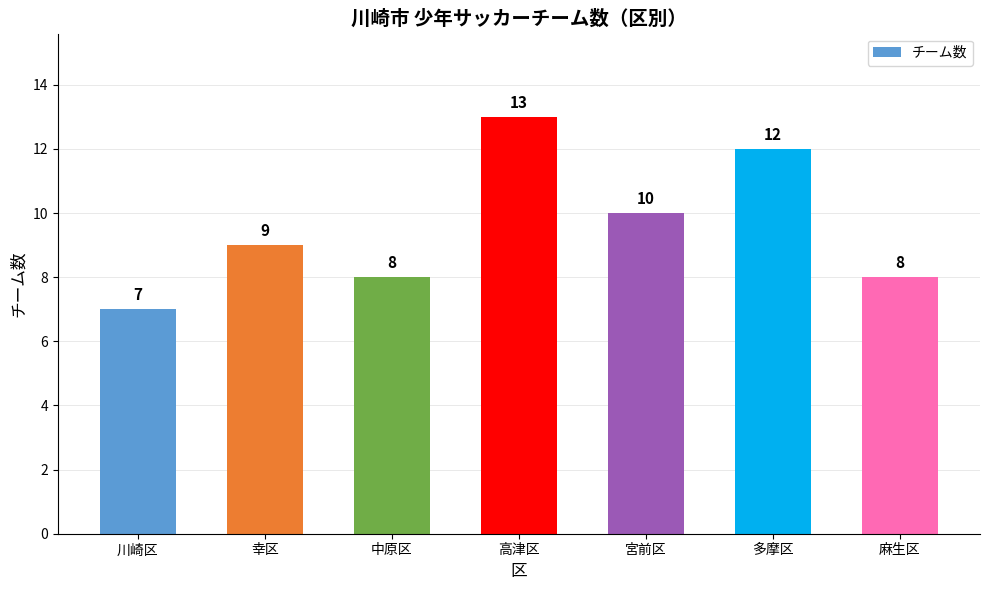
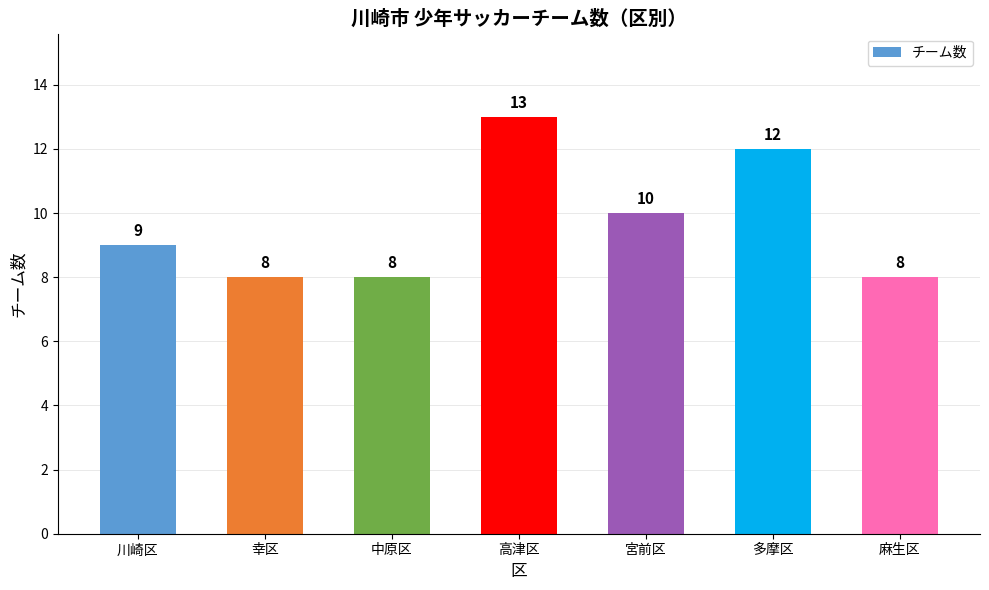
  {
-   "川崎区": 7,
-   "幸区": 9,
+   "川崎区": 9,
+   "幸区": 8,
    "中原区": 8,
    "高津区": 13,
    "宮前区": 10,
    "多摩区": 12,
    "麻生区": 8
  }
